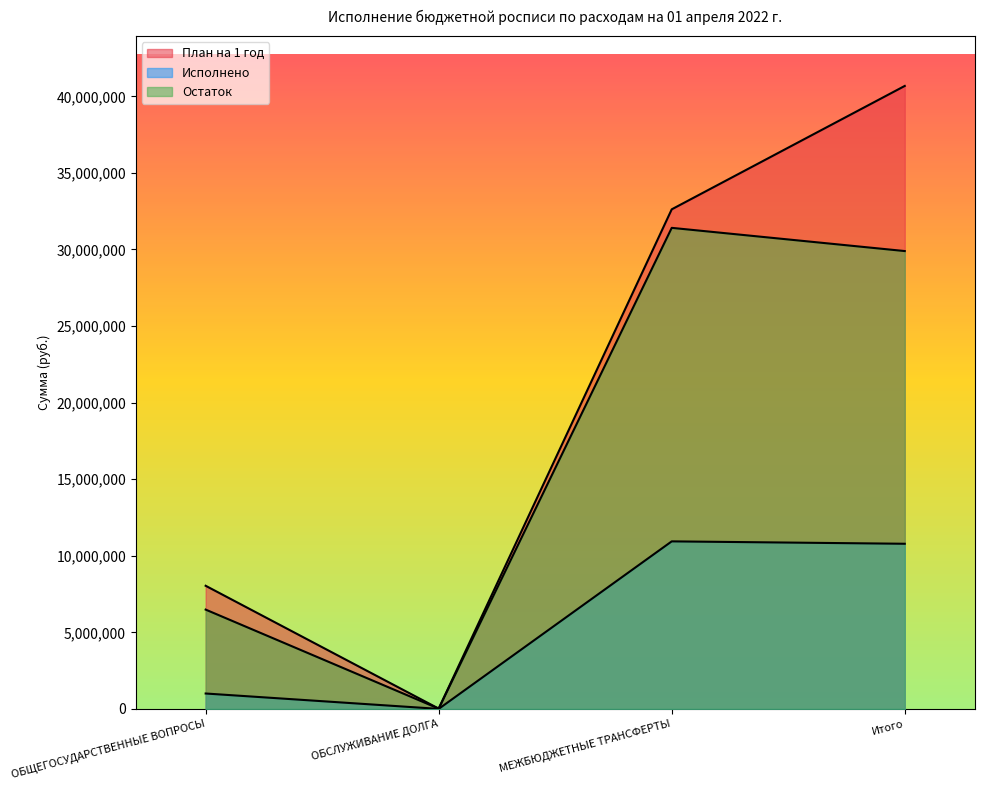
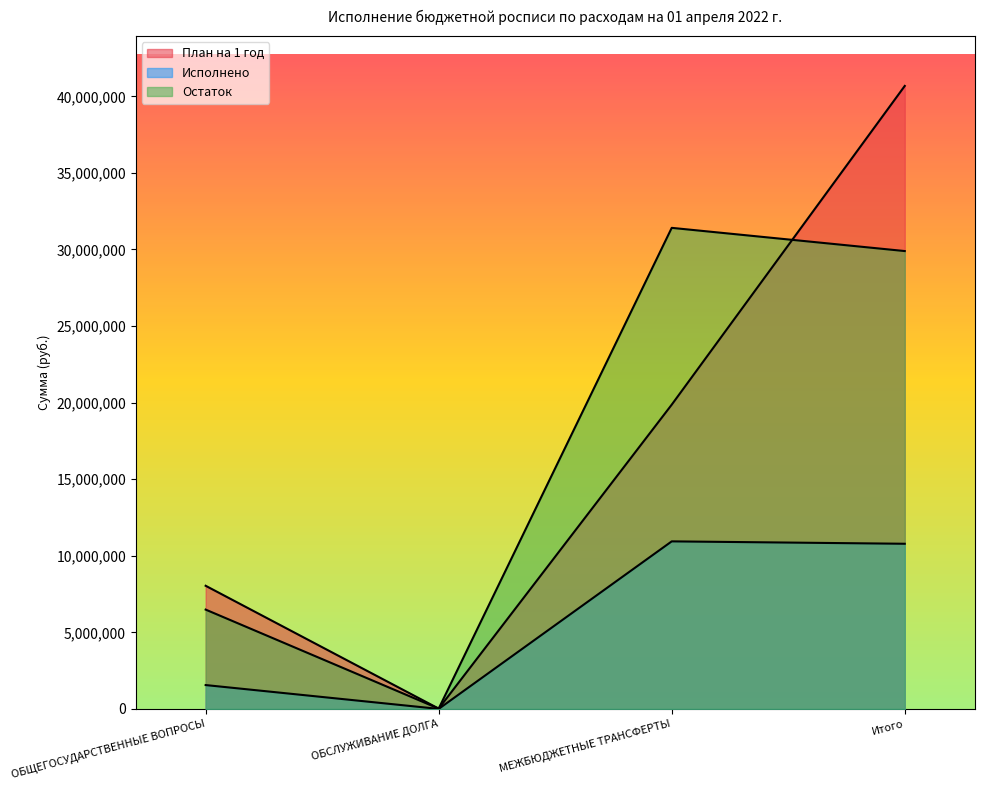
  {
    "План на 1 год": {
      "ОБЩЕГОСУДАРСТВЕННЫЕ ВОПРОСЫ": "8,000,000",
-     "МЕЖБЮДЖЕТНЫЕ ТРАНСФЕРТЫ": "32,600,000",
+     "МЕЖБЮДЖЕТНЫЕ ТРАНСФЕРТЫ": "19,900,000",
      "Итого": "40,700,000"
    },
    "Исполнено": {
-     "ОБЩЕГОСУДАРСТВЕННЫЕ ВОПРОСЫ": "1,000,000",
+     "ОБЩЕГОСУДАРСТВЕННЫЕ ВОПРОСЫ": "1,600,000",
      "МЕЖБЮДЖЕТНЫЕ ТРАНСФЕРТЫ": "10,900,000",
      "Итого": "10,800,000"
    },
    "Остаток": {
      "ОБЩЕГОСУДАРСТВЕННЫЕ ВОПРОСЫ": "6,500,000",
      "МЕЖБЮДЖЕТНЫЕ ТРАНСФЕРТЫ": "31,400,000",
      "Итого": "29,900,000"
    }
  }
